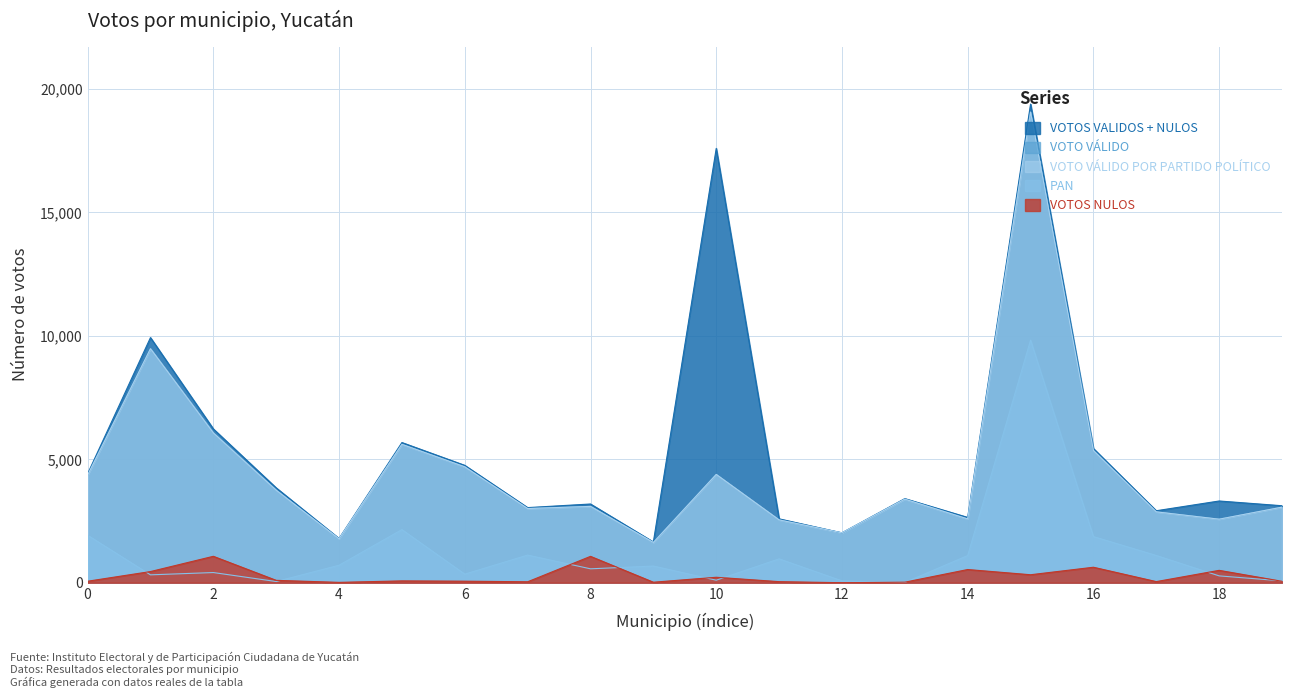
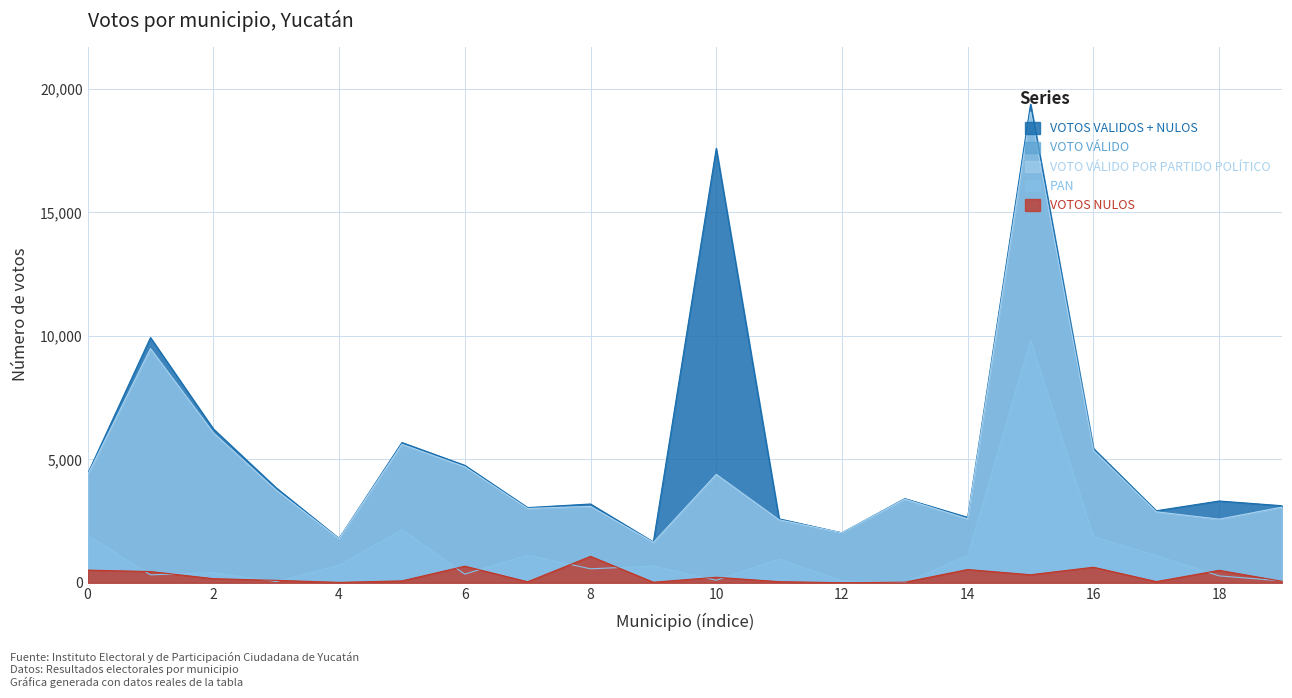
  {
    "VOTOS VALIDOS + NULOS": {
      "2": "6,200",
      "10": "17,600",
      "18": "3,300"
    },
    "VOTOS NULOS": {
-     "0": "100",
-     "2": "1,100",
+     "0": "500",
+     "2": "200",
      "4": "0",
-     "6": "100",
+     "6": "700",
      "8": "1,100",
      "10": "200",
      "14": "500",
      "16": "600",
      "18": "500"
    }
  }
